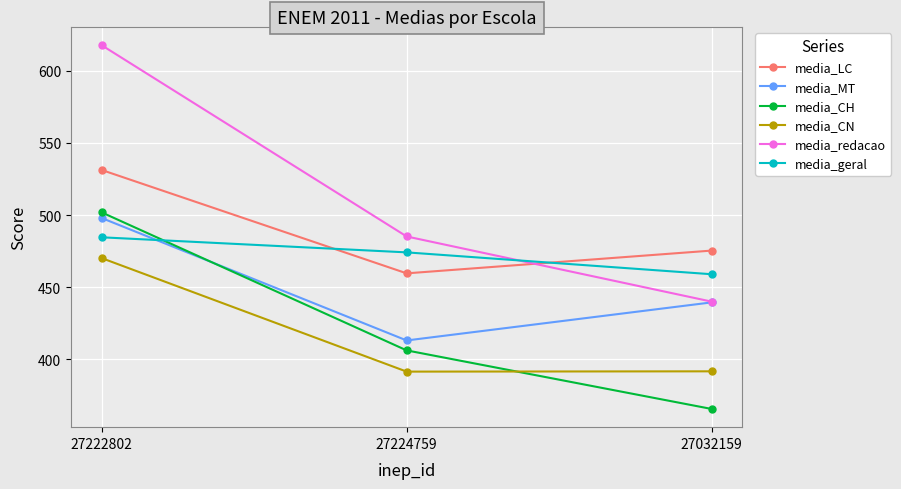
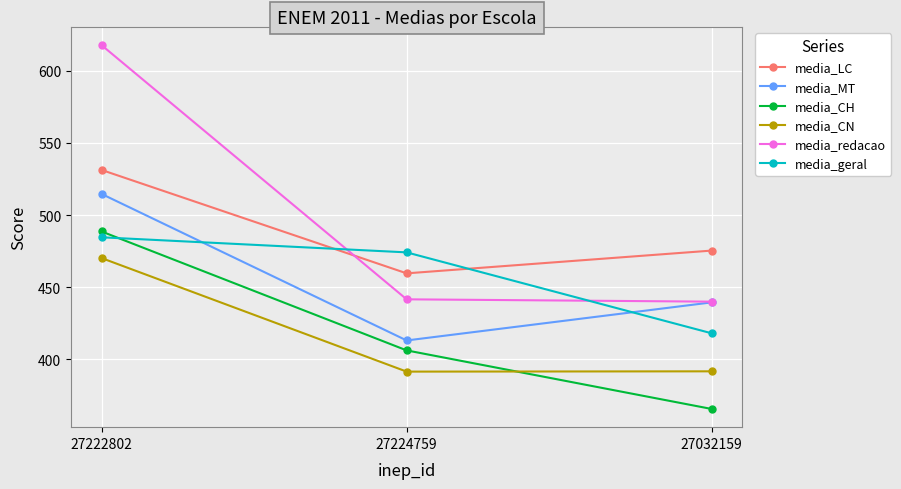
  {
    "media_LC": {
      "27222802": 531,
      "27224759": 460,
      "27032159": 475
    },
    "media_MT": {
-     "27222802": 498,
+     "27222802": 515,
      "27224759": 413
    },
    "media_CH": {
-     "27222802": 502,
+     "27222802": 489,
      "27224759": 406,
      "27032159": 366
    },
    "media_CN": {
      "27222802": 470,
      "27224759": 392,
      "27032159": 392
    },
    "media_redacao": {
      "27222802": 618,
-     "27224759": 485
+     "27224759": 442
    },
    "media_geral": {
      "27222802": 485,
      "27224759": 474,
-     "27032159": 459
+     "27032159": 418
    }
  }
